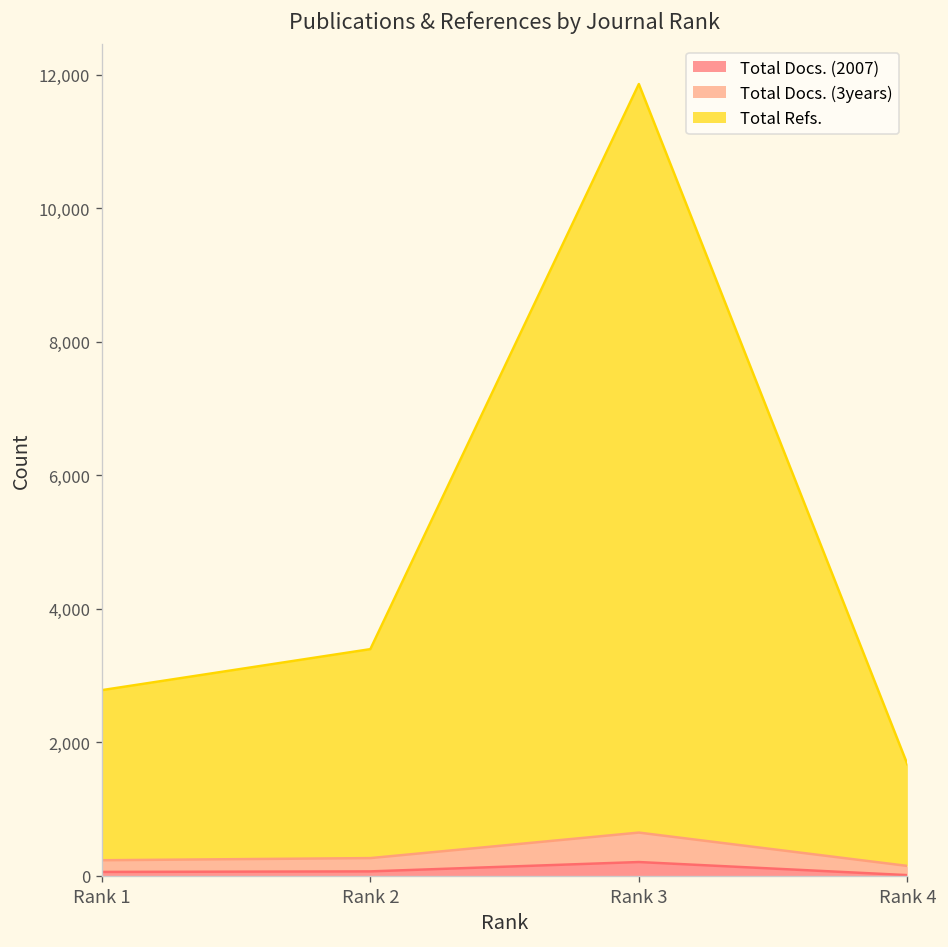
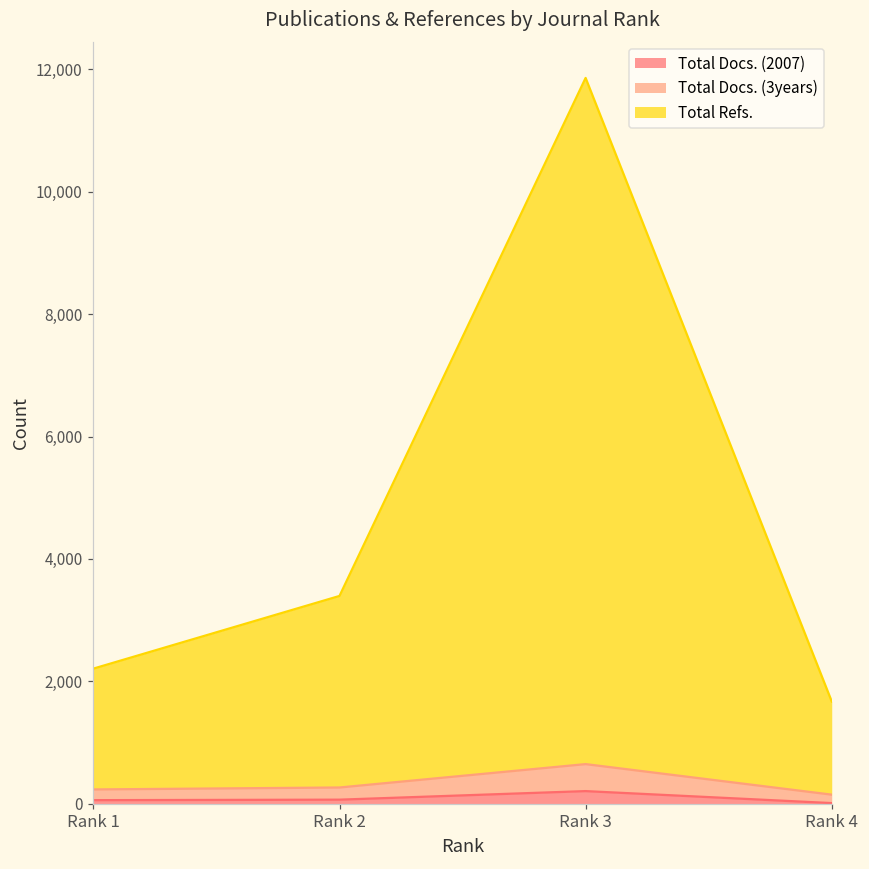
  {
    "Total Refs.": {
-     "Rank 1": "2,500",
+     "Rank 1": "2,000",
      "Rank 2": "3,100",
      "Rank 3": "11,200",
      "Rank 4": "1,500"
    }
  }
